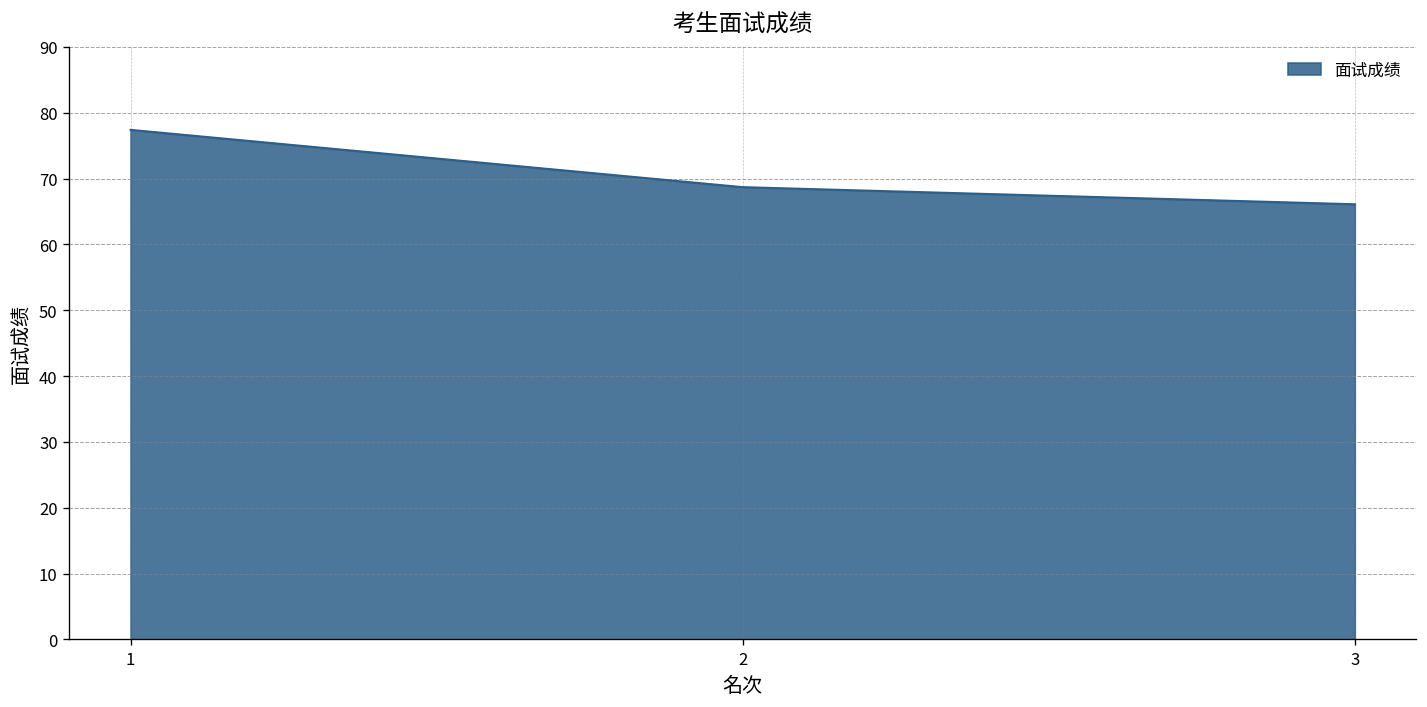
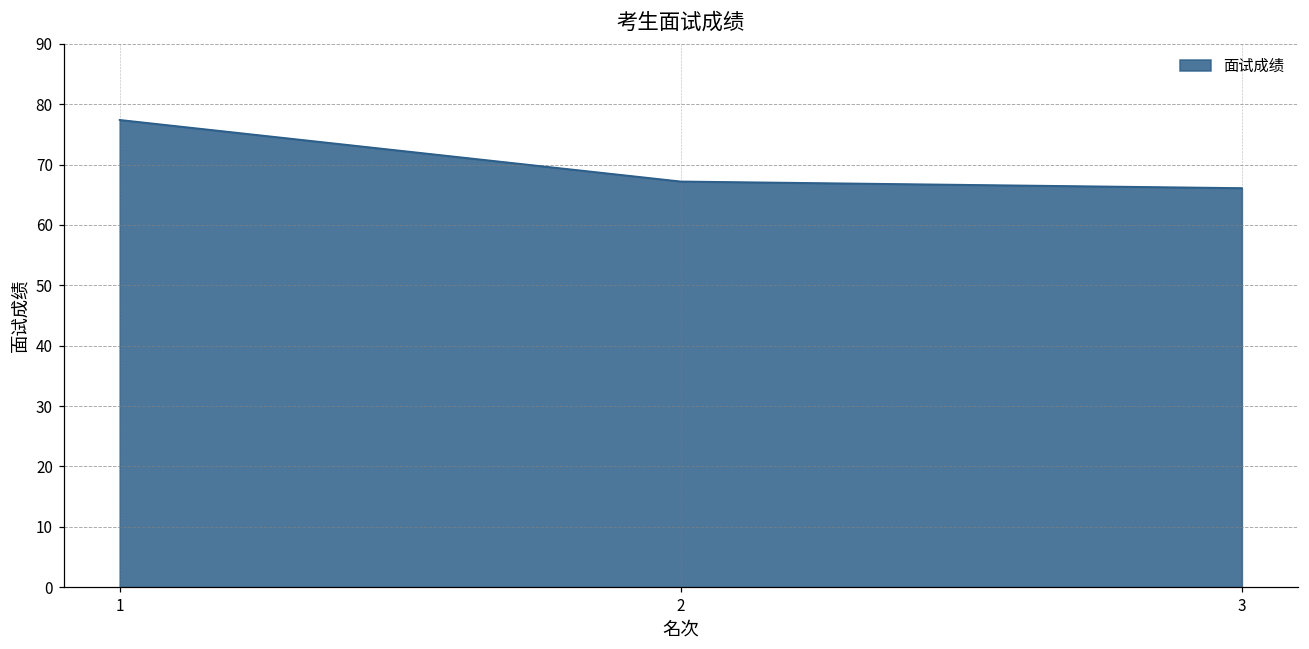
  {
    "1": 77,
-   "2": 69,
+   "2": 67,
    "3": 66
  }
